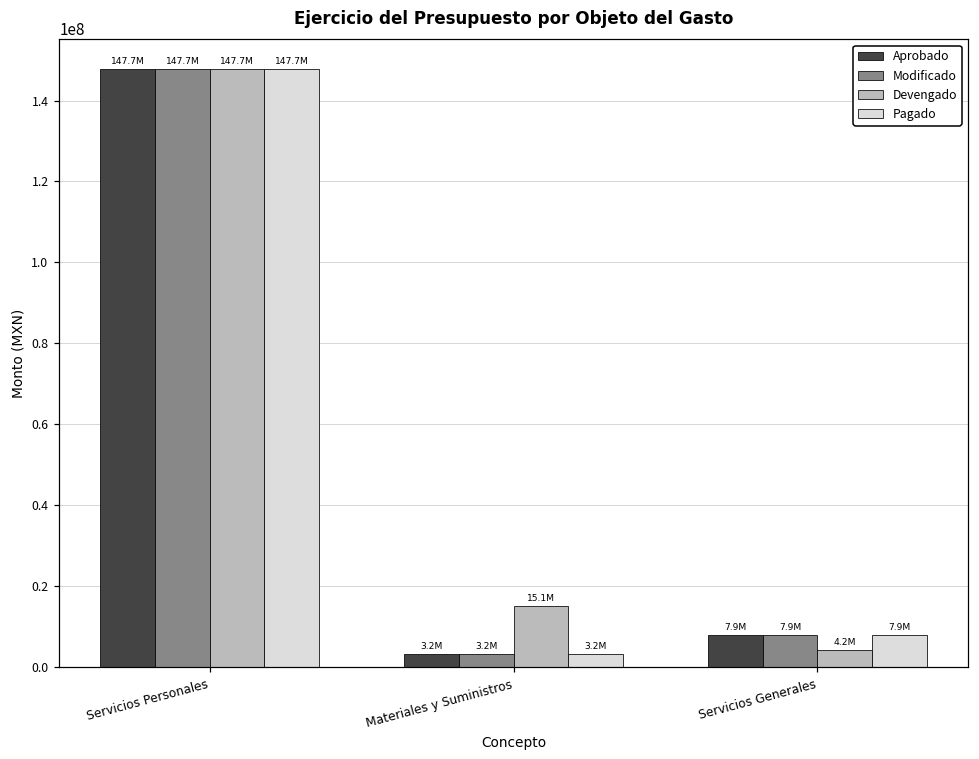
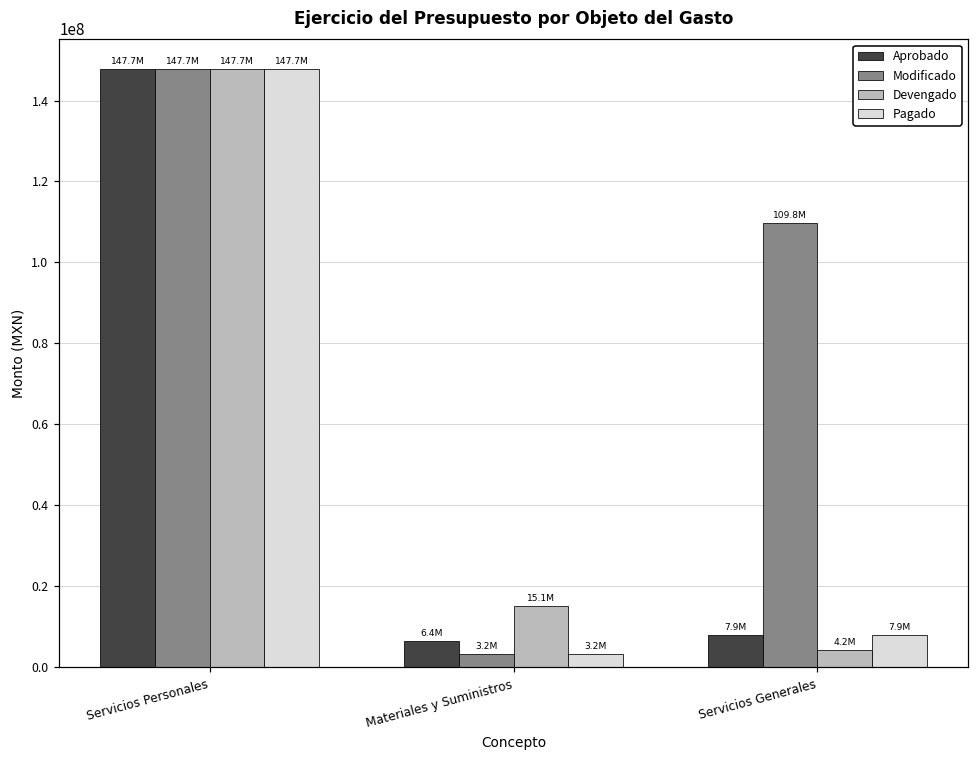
  {
    "Aprobado": {
      "Servicios Personales": "147.7M",
-     "Materiales y Suministros": "3.2M",
+     "Materiales y Suministros": "6.4M",
      "Servicios Generales": "7.9M"
    },
    "Modificado": {
      "Servicios Personales": "147.7M",
      "Materiales y Suministros": "3.2M",
-     "Servicios Generales": "7.9M"
+     "Servicios Generales": "109.8M"
    }
  }
